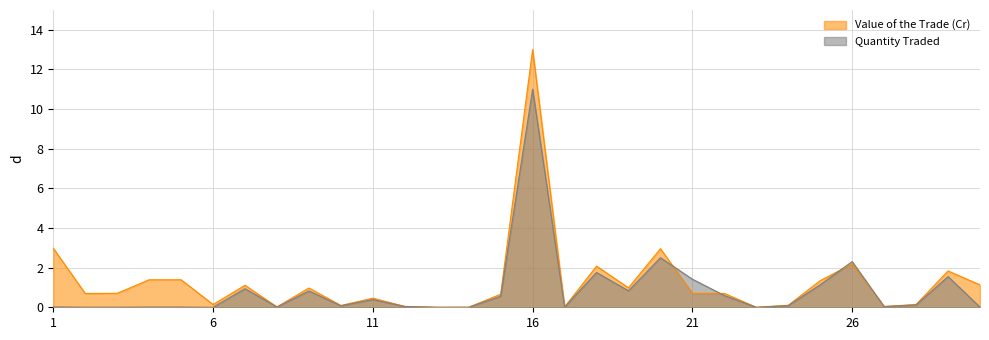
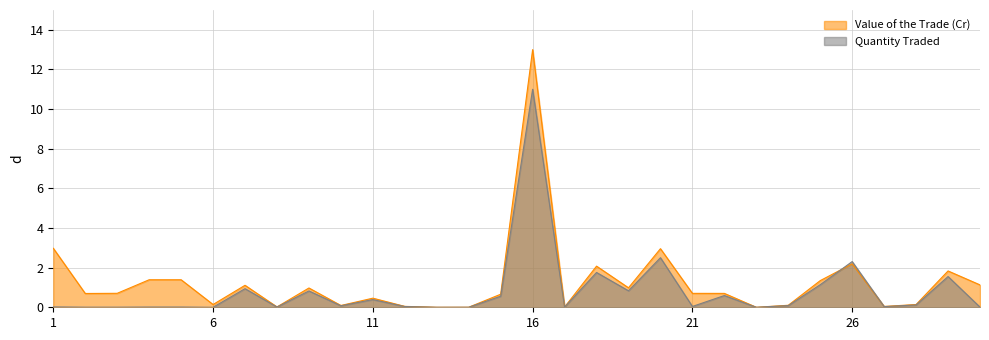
  {
    "Value of the Trade (Cr)": {
      "1": 3.0,
      "6": 0.1,
      "16": 13.0,
      "21": 0.7
    },
    "Quantity Traded": {
      "1": 0.0,
      "6": 0.0,
      "16": 11.0,
-     "21": 1.4
+     "21": 0.0
    }
  }
